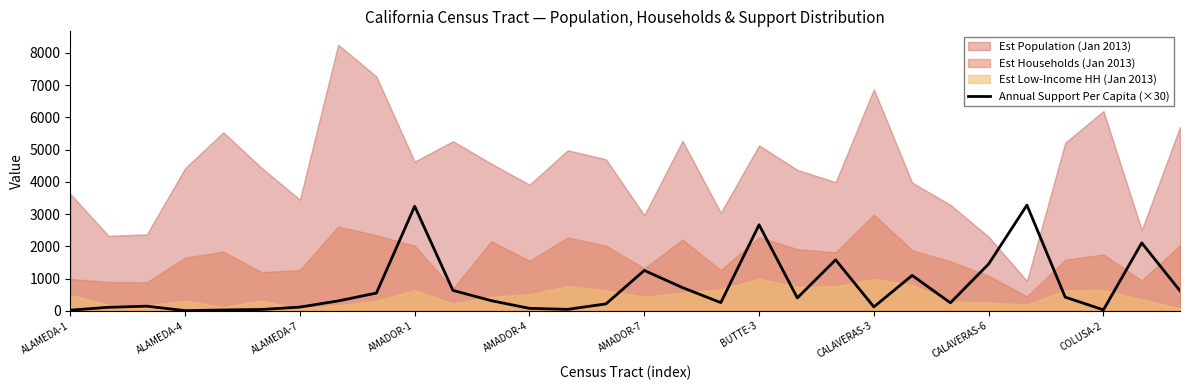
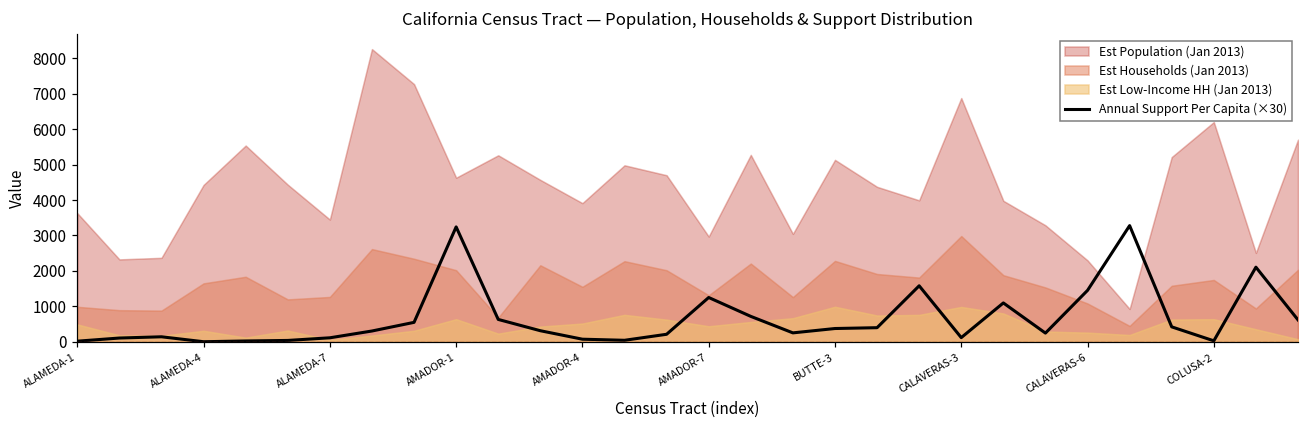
  {
    "Annual Support Per Capita (×30)": {
      "ALAMEDA-1": 0,
      "ALAMEDA-4": 0,
      "AMADOR-1": 3200,
      "AMADOR-4": 100,
-     "BUTTE-3": 2700,
+     "BUTTE-3": 400,
      "CALAVERAS-3": 100,
      "CALAVERAS-6": 1500,
      "COLUSA-2": 0
    }
  }
